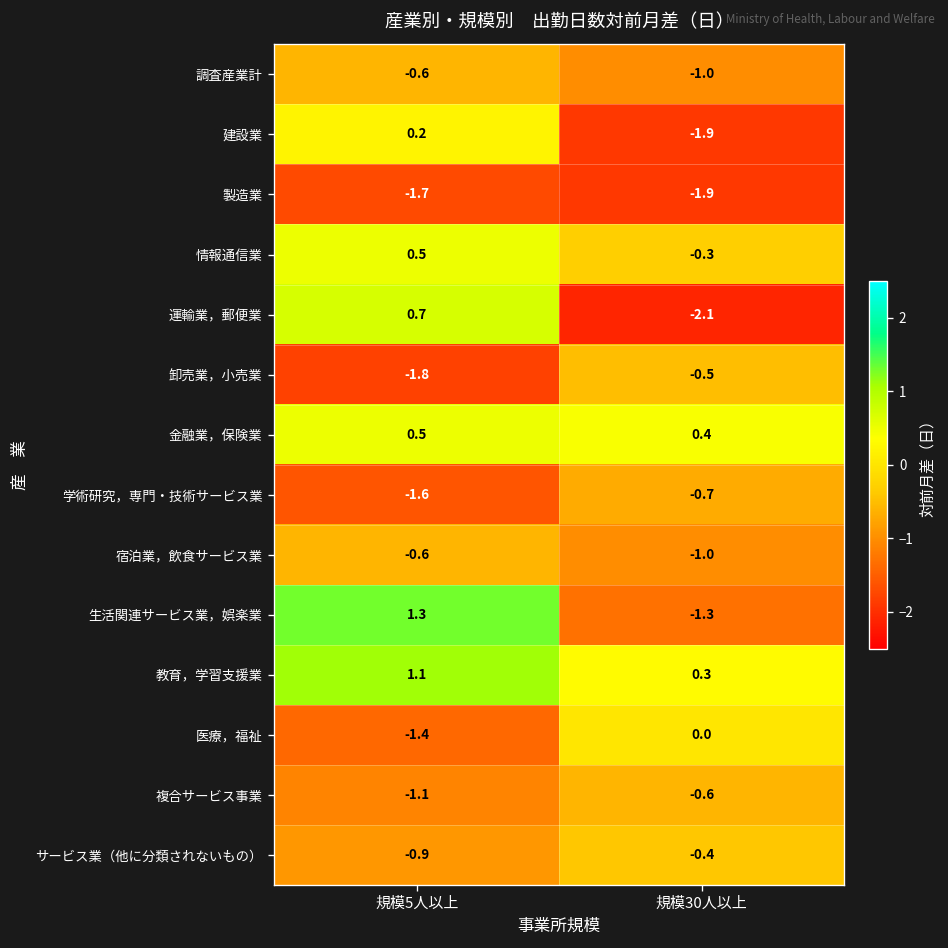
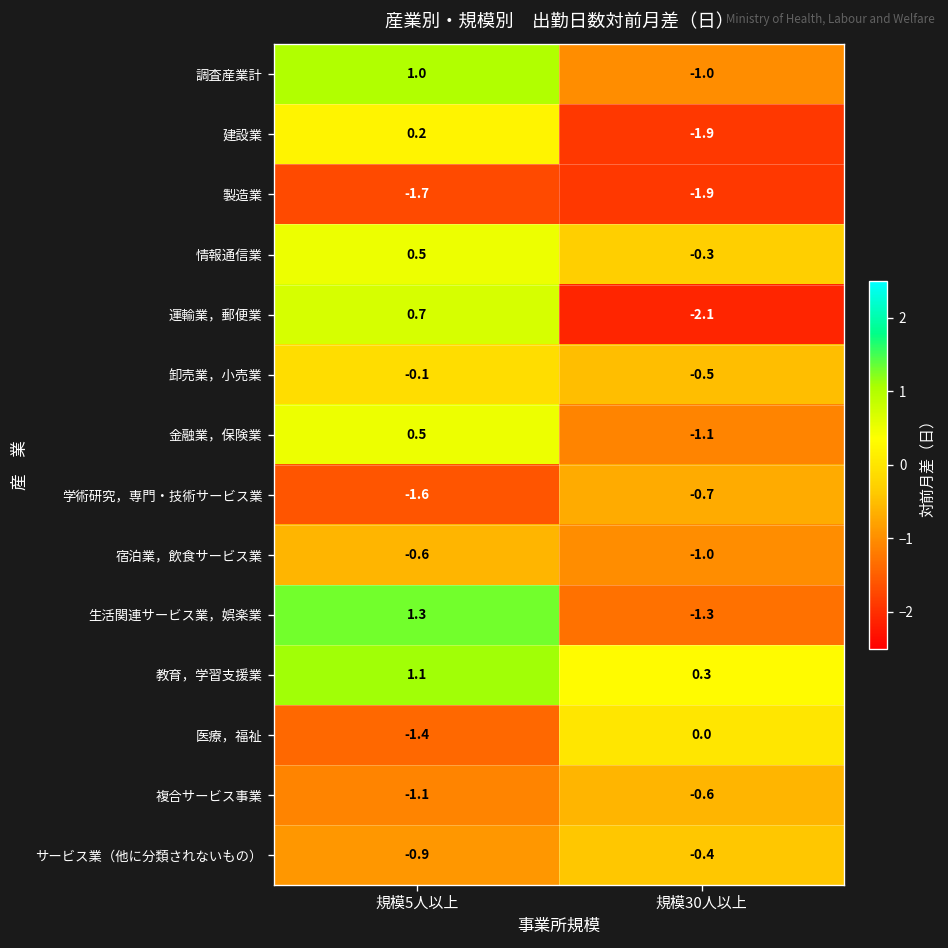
  {
    "調査産業計": {
-     "規模5人以上": -0.6,
+     "規模5人以上": 1.0,
      "規模30人以上": -1.0
    },
    "建設業": {
      "規模5人以上": 0.2,
      "規模30人以上": -1.9
    },
    "製造業": {
      "規模5人以上": -1.7,
      "規模30人以上": -1.9
    },
    "情報通信業": {
      "規模5人以上": 0.5,
      "規模30人以上": -0.3
    },
    "運輸業，郵便業": {
      "規模5人以上": 0.7,
      "規模30人以上": -2.1
    },
    "卸売業，小売業": {
-     "規模5人以上": -1.8,
+     "規模5人以上": -0.1,
      "規模30人以上": -0.5
    },
    "金融業，保険業": {
      "規模5人以上": 0.5,
-     "規模30人以上": 0.4
+     "規模30人以上": -1.1
    },
    "学術研究，専門・技術サービス業": {
      "規模5人以上": -1.6,
      "規模30人以上": -0.7
    },
    "宿泊業，飲食サービス業": {
      "規模5人以上": -0.6,
      "規模30人以上": -1.0
    },
    "生活関連サービス業，娯楽業": {
      "規模5人以上": 1.3,
      "規模30人以上": -1.3
    },
    "教育，学習支援業": {
      "規模5人以上": 1.1,
      "規模30人以上": 0.3
    },
    "医療，福祉": {
      "規模5人以上": -1.4,
      "規模30人以上": 0.0
    },
    "複合サービス事業": {
      "規模5人以上": -1.1,
      "規模30人以上": -0.6
    },
    "サービス業（他に分類されないもの）": {
      "規模5人以上": -0.9,
      "規模30人以上": -0.4
    }
  }
